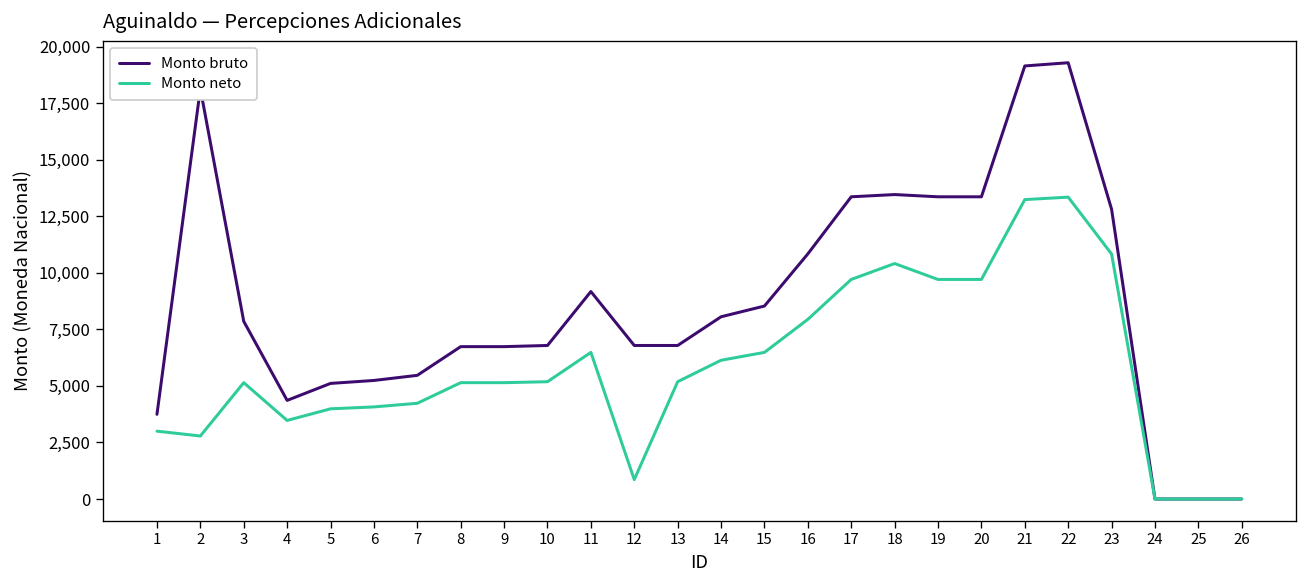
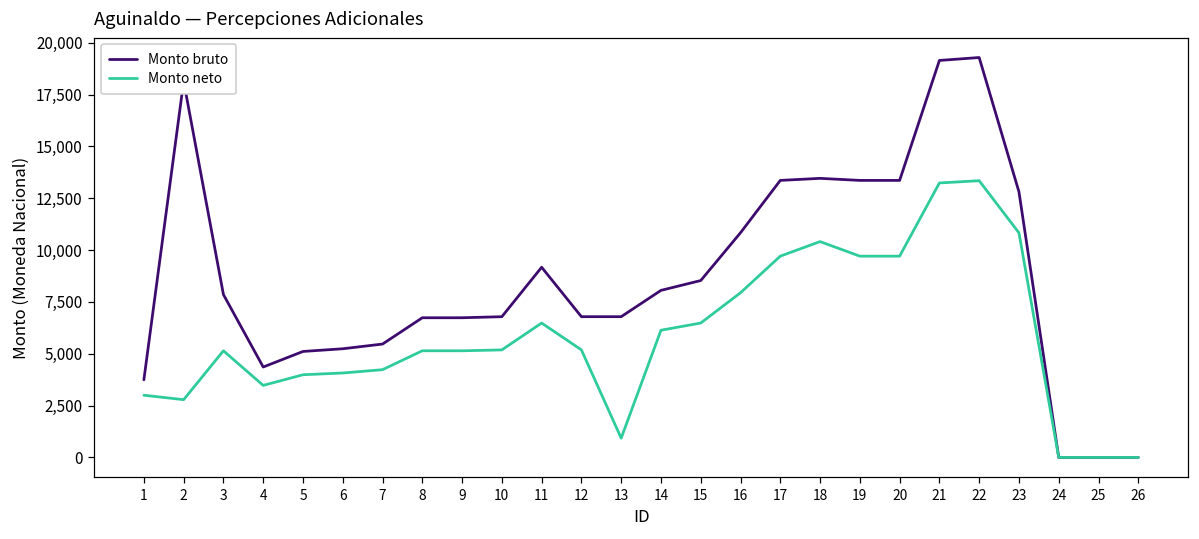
  {
    "Monto bruto": {
      "1": "3,700",
      "3": "7,900",
      "4": "4,400",
      "5": "5,100",
      "6": "5,200",
      "7": "5,500",
      "8": "6,700",
      "9": "6,700",
      "10": "6,800",
      "11": "9,200",
      "12": "6,800",
      "13": "6,800",
      "14": "8,100",
      "15": "8,500",
      "16": "10,800",
      "17": "13,400",
      "18": "13,500",
      "19": "13,400",
      "20": "13,400",
      "21": "19,100",
      "22": "19,300",
      "23": "12,800"
    },
    "Monto neto": {
      "1": "3,000",
      "2": "2,800",
      "3": "5,100",
      "4": "3,500",
      "5": "4,000",
      "6": "4,100",
      "7": "4,200",
      "8": "5,100",
      "9": "5,100",
      "10": "5,200",
      "11": "6,500",
-     "12": "900",
-     "13": "5,200",
+     "12": "5,200",
+     "13": "900",
      "14": "6,100",
      "15": "6,500",
      "16": "7,900",
      "17": "9,700",
      "18": "10,400",
      "19": "9,700",
      "20": "9,700",
      "21": "13,200",
      "22": "13,300",
      "23": "10,800"
    }
  }
